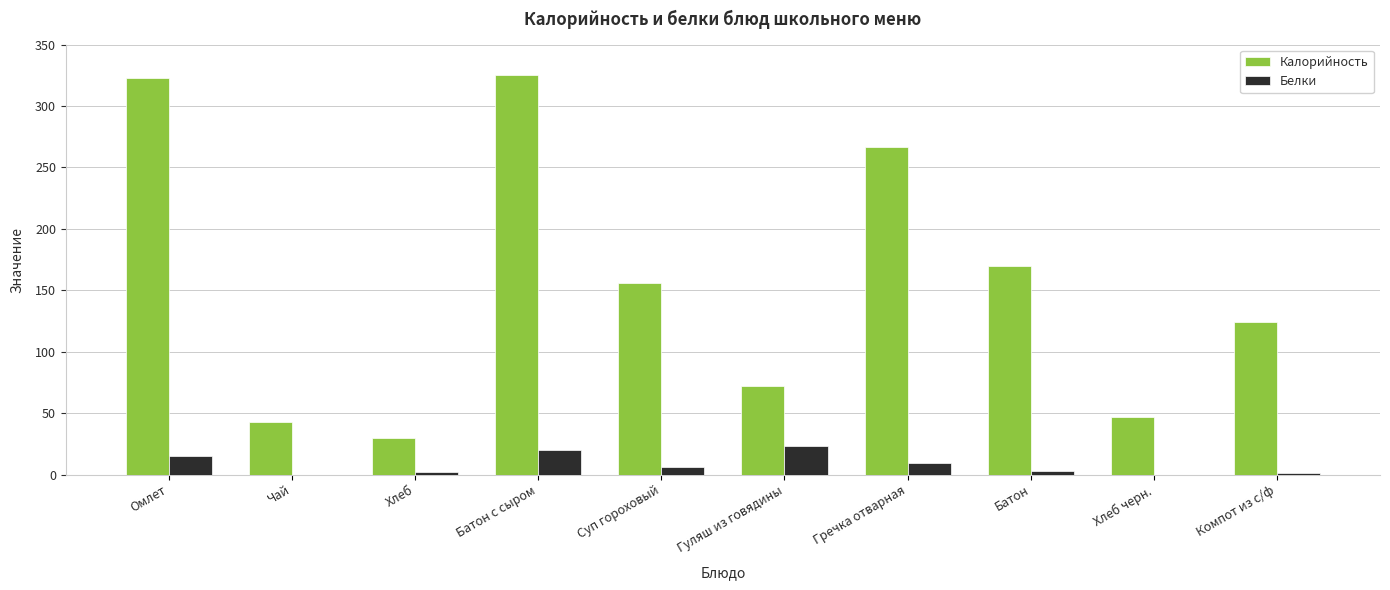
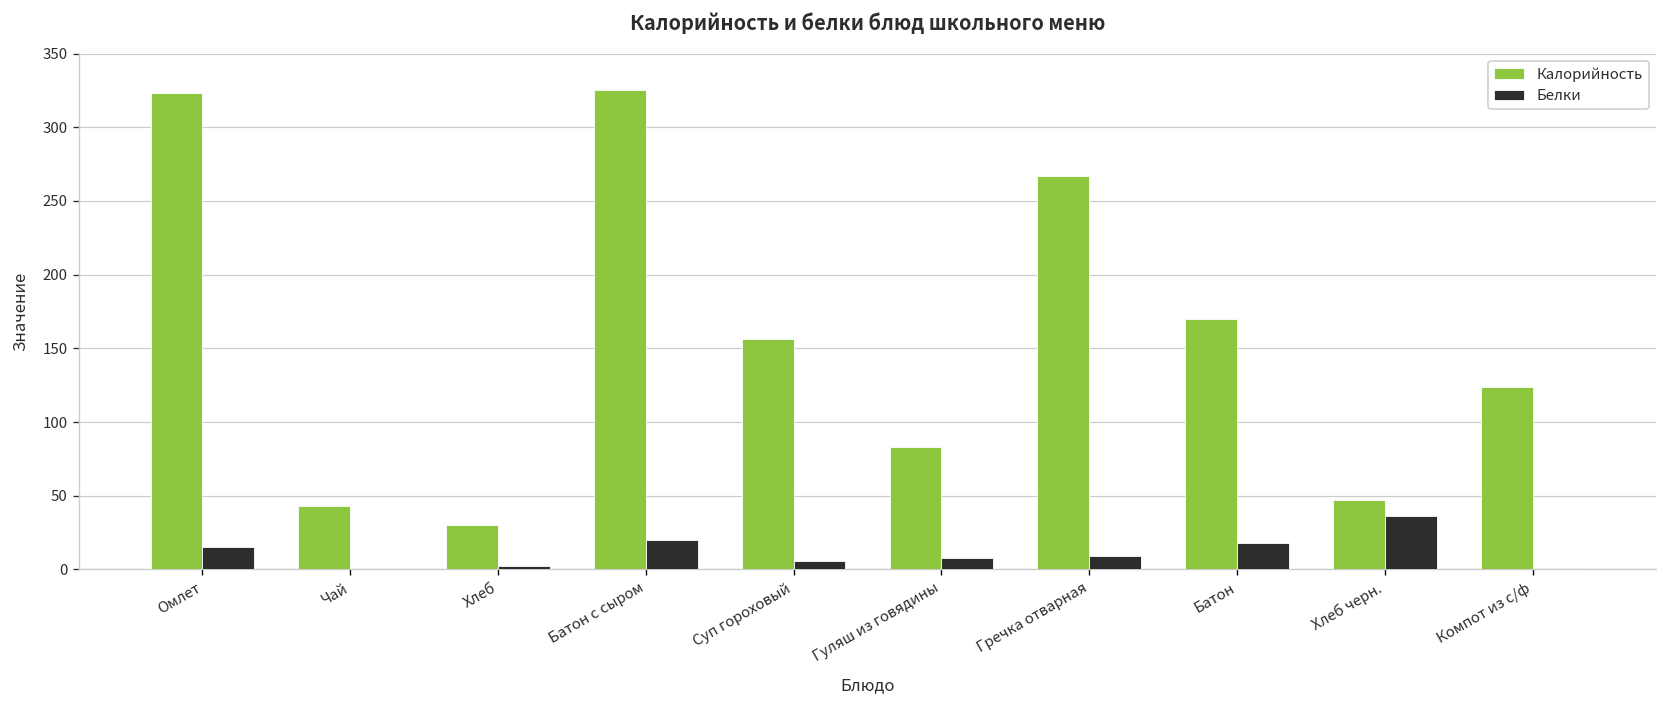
  {
    "Калорийность": {
      "Омлет": 323,
      "Чай": 43,
      "Хлеб": 30,
      "Батон с сыром": 325,
      "Суп гороховый": 156,
-     "Гуляш из говядины": 72,
+     "Гуляш из говядины": 83,
      "Гречка отварная": 267,
      "Батон": 170,
      "Хлеб черн.": 47,
      "Компот из с/ф": 124
    },
    "Белки": {
      "Омлет": 15,
      "Чай": 0,
      "Батон с сыром": 20,
      "Суп гороховый": 6,
-     "Гуляш из говядины": 23,
+     "Гуляш из говядины": 8,
      "Гречка отварная": 9,
-     "Батон": 3,
-     "Хлеб черн.": 0
+     "Батон": 18,
+     "Хлеб черн.": 36
    }
  }
